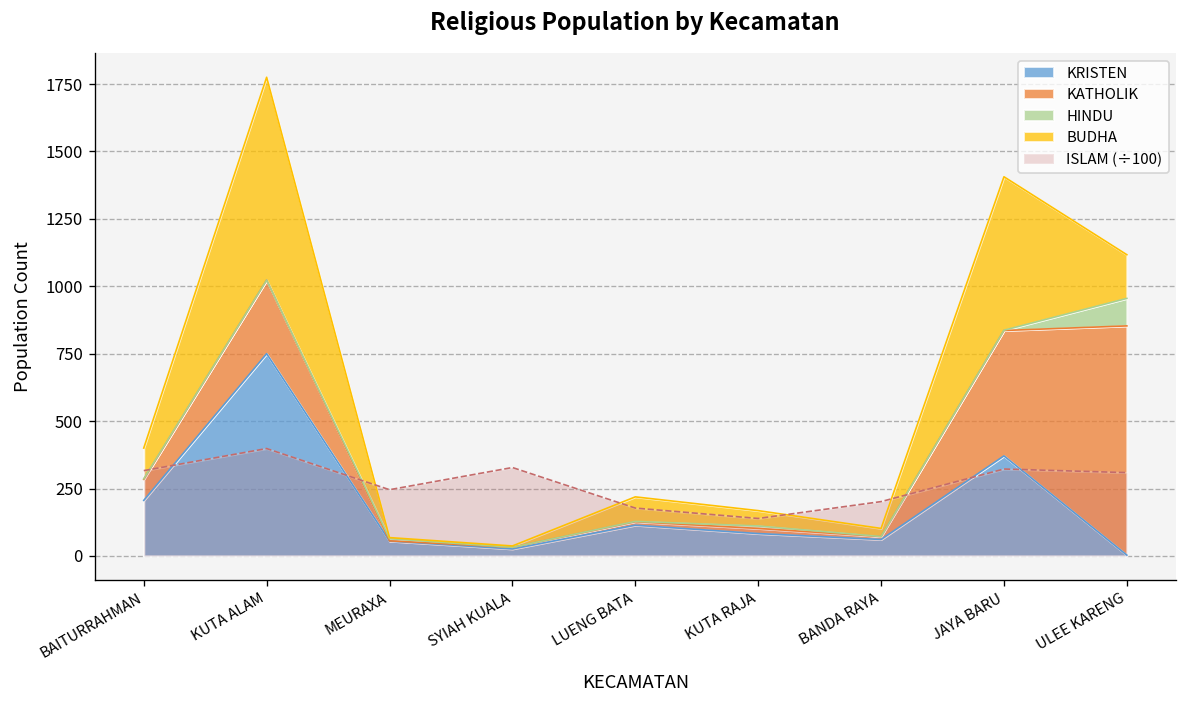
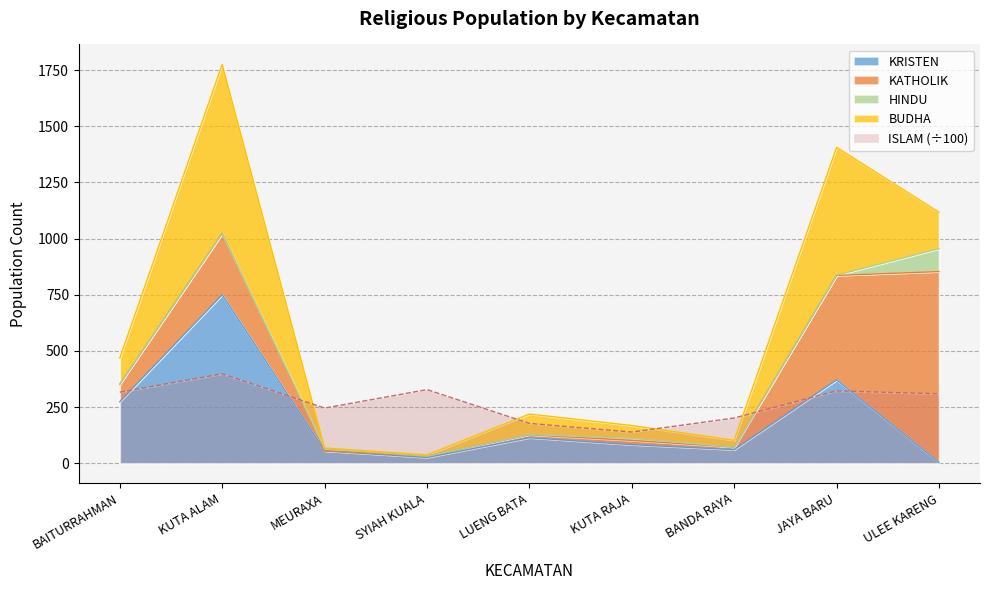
  {
    "KRISTEN": {
-     "BAITURRAHMAN": 210,
+     "BAITURRAHMAN": 270,
      "KUTA ALAM": 750,
      "LUENG BATA": 110,
      "KUTA RAJA": 80,
      "JAYA BARU": 370,
      "ULEE KARENG": 0
    },
    "KATHOLIK": {
      "ULEE KARENG": 850
    },
    "HINDU": {
      "ULEE KARENG": 100
    },
    "BUDHA": {
      "BAITURRAHMAN": 110,
      "KUTA ALAM": 750,
      "LUENG BATA": 90,
      "KUTA RAJA": 60,
      "BANDA RAYA": 30,
      "JAYA BARU": 570,
      "ULEE KARENG": 160
    },
    "ISLAM (÷100)": {
      "BAITURRAHMAN": 320,
      "KUTA ALAM": 400,
      "MEURAXA": 250,
      "SYIAH KUALA": 330,
      "LUENG BATA": 180,
      "KUTA RAJA": 140,
      "BANDA RAYA": 200,
      "JAYA BARU": 320,
      "ULEE KARENG": 310
    }
  }
